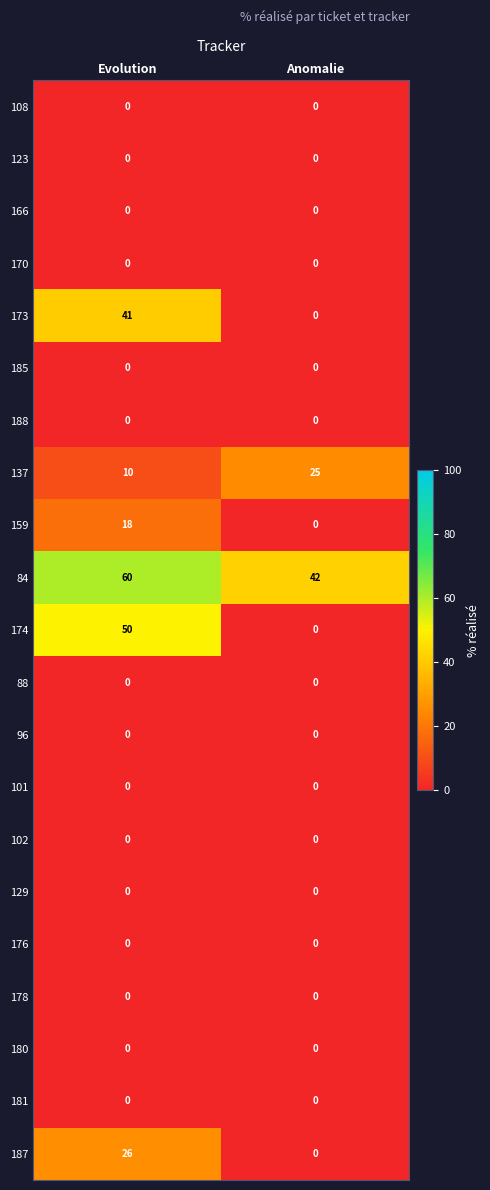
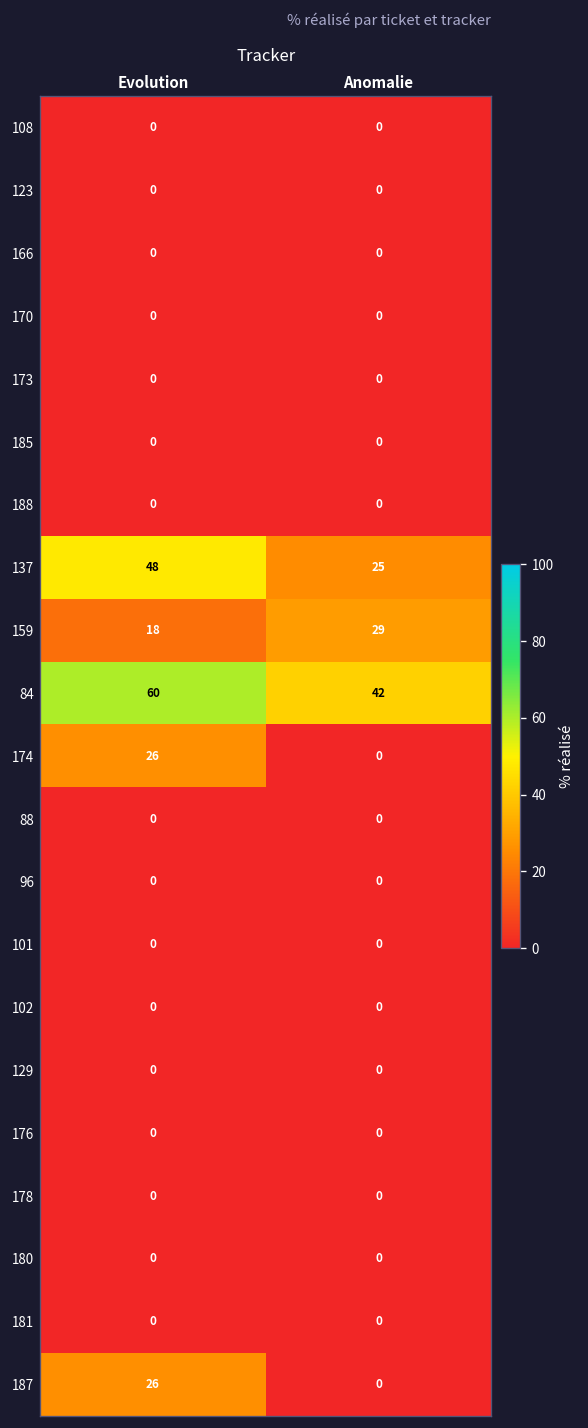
  {
    "108": {
      "Evolution": 0,
      "Anomalie": 0
    },
    "123": {
      "Evolution": 0,
      "Anomalie": 0
    },
    "166": {
      "Evolution": 0,
      "Anomalie": 0
    },
    "170": {
      "Evolution": 0,
      "Anomalie": 0
    },
    "173": {
-     "Evolution": 41,
+     "Evolution": 0,
      "Anomalie": 0
    },
    "185": {
      "Evolution": 0,
      "Anomalie": 0
    },
    "188": {
      "Evolution": 0,
      "Anomalie": 0
    },
    "137": {
-     "Evolution": 10,
+     "Evolution": 48,
      "Anomalie": 25
    },
    "159": {
      "Evolution": 18,
-     "Anomalie": 0
+     "Anomalie": 29
    },
    "84": {
      "Evolution": 60,
      "Anomalie": 42
    },
    "174": {
-     "Evolution": 50,
+     "Evolution": 26,
      "Anomalie": 0
    },
    "88": {
      "Evolution": 0,
      "Anomalie": 0
    },
    "96": {
      "Evolution": 0,
      "Anomalie": 0
    },
    "101": {
      "Evolution": 0,
      "Anomalie": 0
    },
    "102": {
      "Evolution": 0,
      "Anomalie": 0
    },
    "129": {
      "Evolution": 0,
      "Anomalie": 0
    },
    "176": {
      "Evolution": 0,
      "Anomalie": 0
    },
    "178": {
      "Evolution": 0,
      "Anomalie": 0
    },
    "180": {
      "Evolution": 0,
      "Anomalie": 0
    },
    "181": {
      "Evolution": 0,
      "Anomalie": 0
    },
    "187": {
      "Evolution": 26,
      "Anomalie": 0
    }
  }
